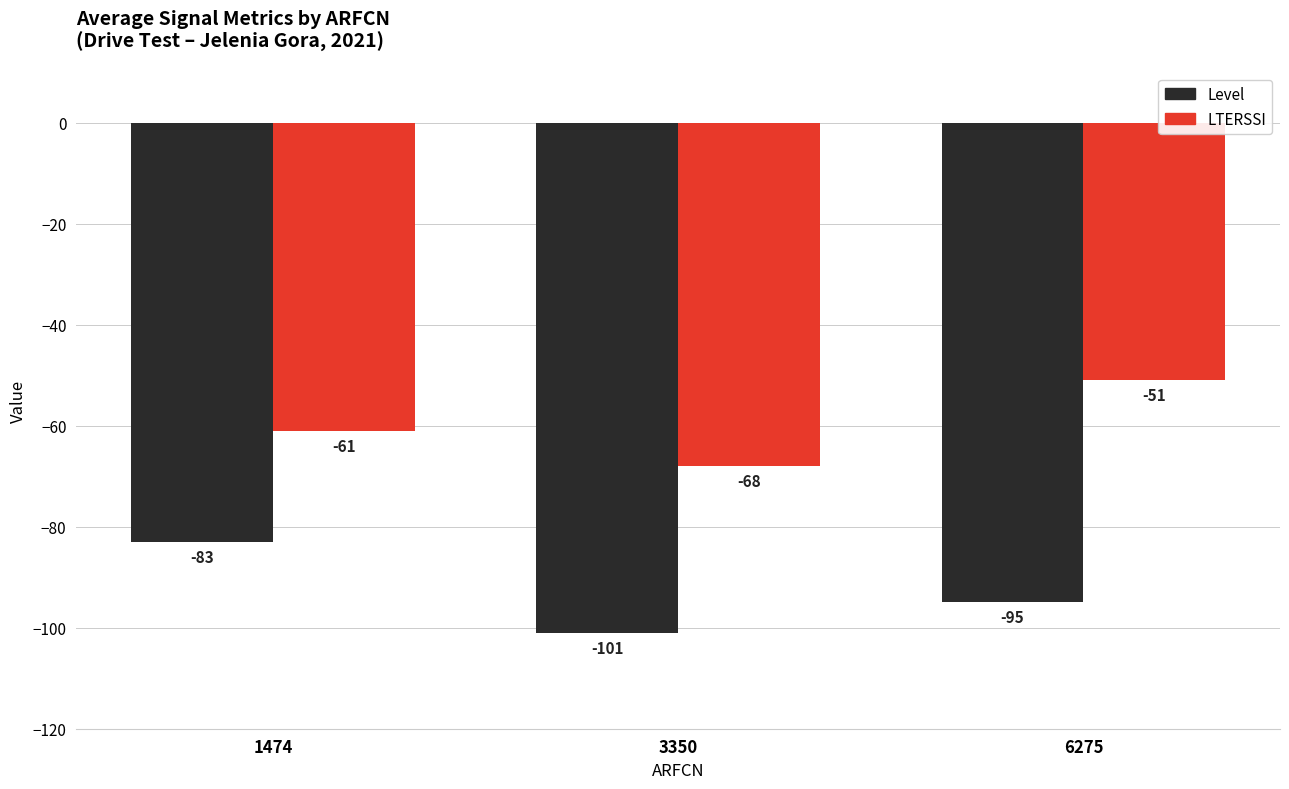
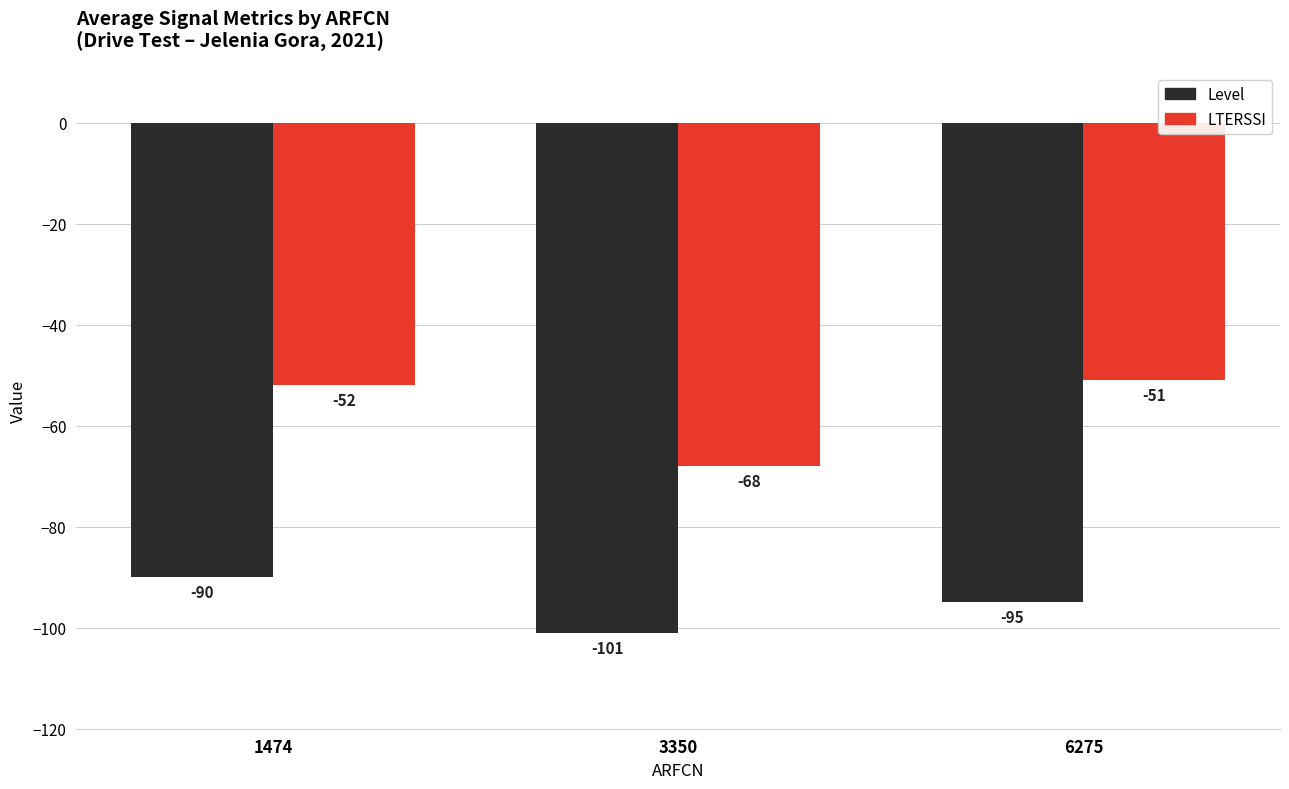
  {
    "Level": {
-     "1474": -83,
+     "1474": -90,
      "3350": -101,
      "6275": -95
    },
    "LTERSSI": {
-     "1474": -61,
+     "1474": -52,
      "3350": -68,
      "6275": -51
    }
  }
